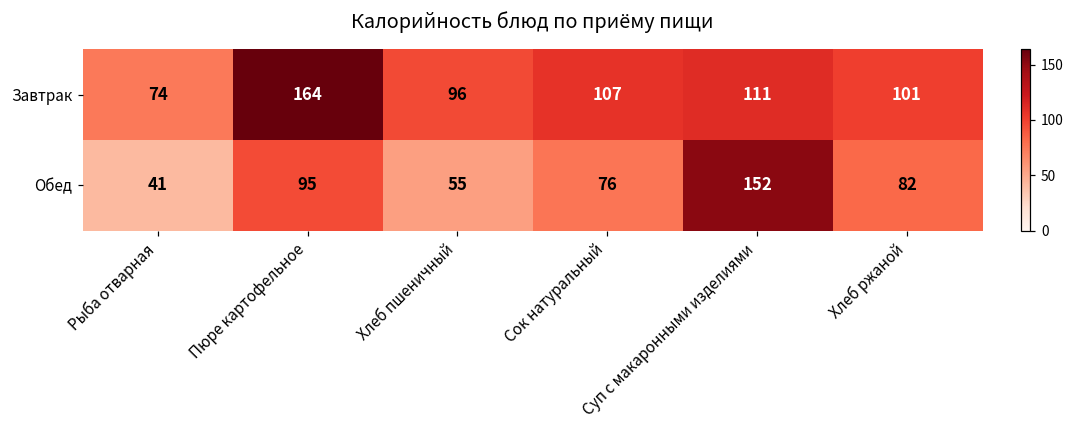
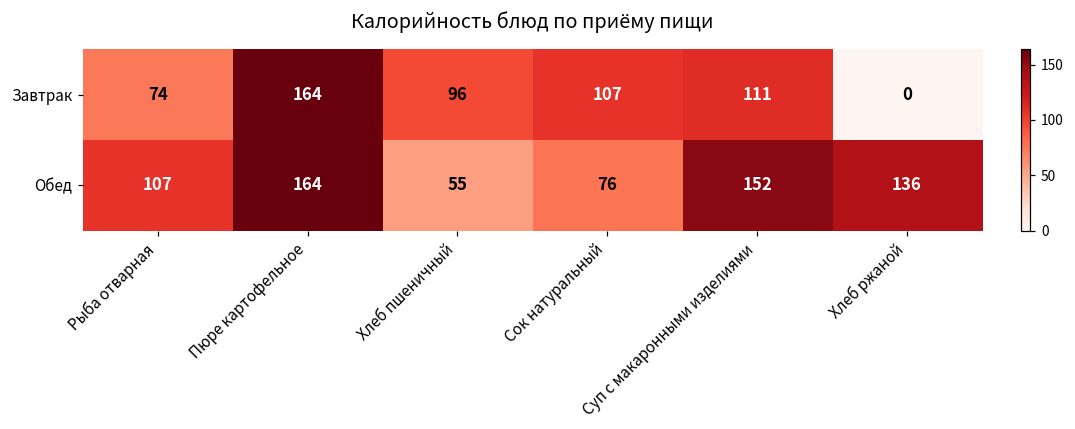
  {
    "Завтрак": {
      "Рыба отварная": 74,
      "Пюре картофельное": 164,
      "Хлеб пшеничный": 96,
      "Сок натуральный": 107,
      "Суп с макаронными изделиями": 111,
-     "Хлеб ржаной": 101
+     "Хлеб ржаной": 0
    },
    "Обед": {
-     "Рыба отварная": 41,
-     "Пюре картофельное": 95,
+     "Рыба отварная": 107,
+     "Пюре картофельное": 164,
      "Хлеб пшеничный": 55,
      "Сок натуральный": 76,
      "Суп с макаронными изделиями": 152,
-     "Хлеб ржаной": 82
+     "Хлеб ржаной": 136
    }
  }
